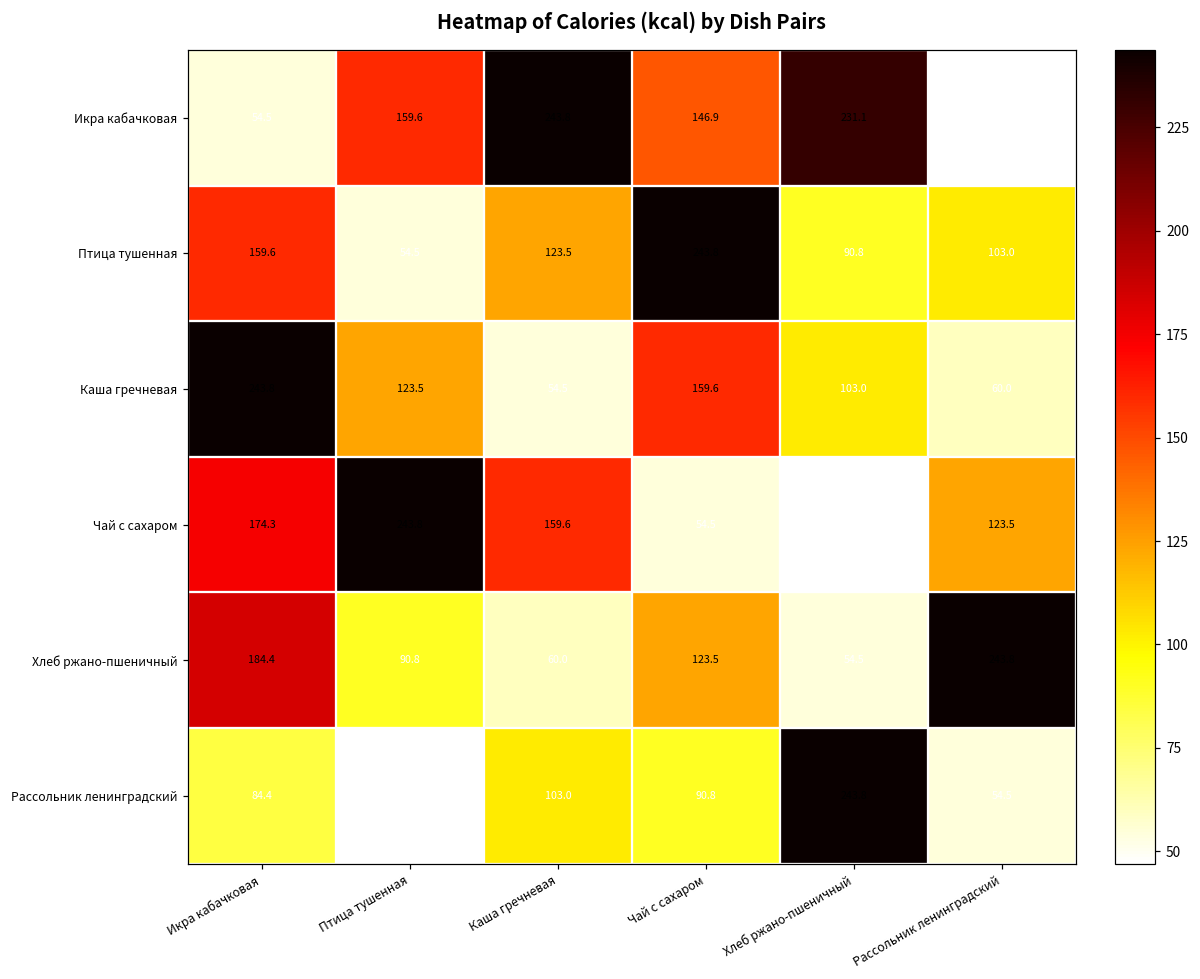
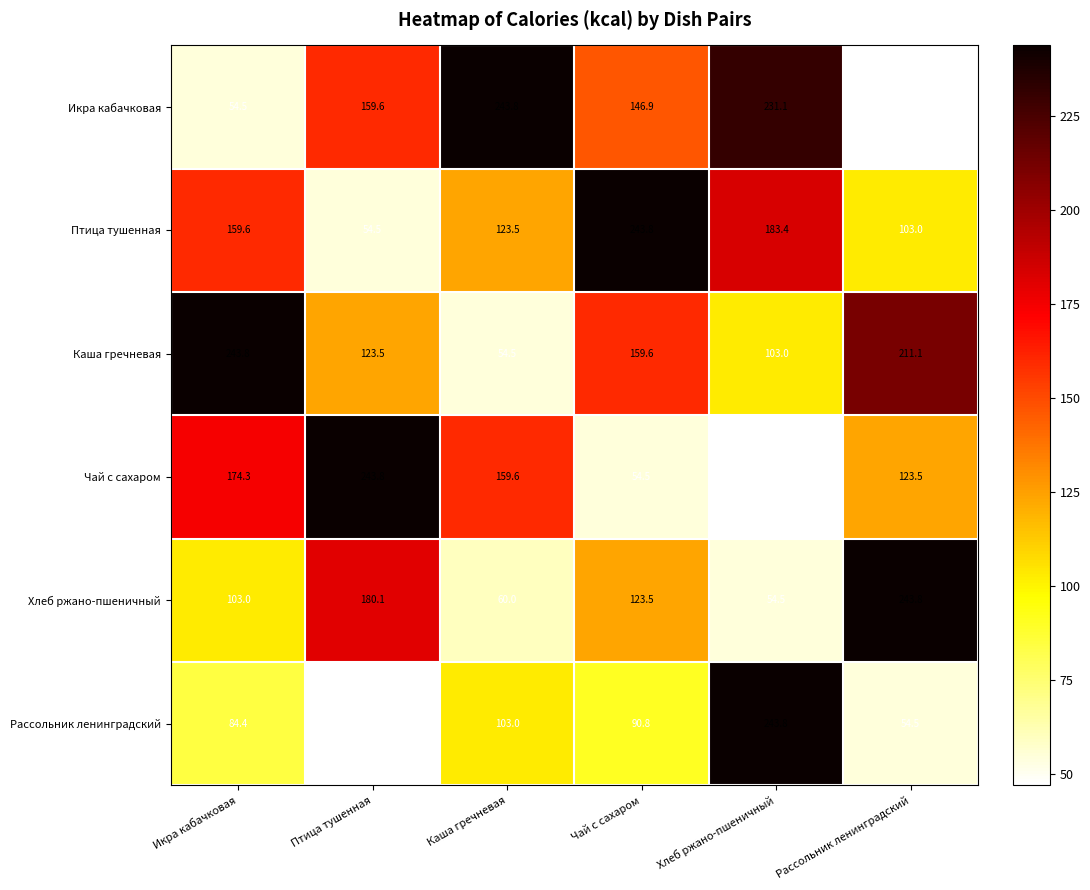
  {
    "Икра кабачковая": {
      "Птица тушенная": 159.6,
      "Чай с сахаром": 146.9,
      "Хлеб ржано-пшеничный": 231.1
    },
    "Птица тушенная": {
      "Икра кабачковая": 159.6,
      "Каша гречневая": 123.5,
-     "Хлеб ржано-пшеничный": 90.8,
+     "Хлеб ржано-пшеничный": 183.4,
      "Рассольник ленинградский": 103.0
    },
    "Каша гречневая": {
      "Птица тушенная": 123.5,
      "Чай с сахаром": 159.6,
      "Хлеб ржано-пшеничный": 103.0,
-     "Рассольник ленинградский": 60.0
+     "Рассольник ленинградский": 211.1
    },
    "Чай с сахаром": {
      "Икра кабачковая": 174.3,
      "Каша гречневая": 159.6,
      "Рассольник ленинградский": 123.5
    },
    "Хлеб ржано-пшеничный": {
-     "Икра кабачковая": 184.4,
-     "Птица тушенная": 90.8,
+     "Икра кабачковая": 103.0,
+     "Птица тушенная": 180.1,
      "Каша гречневая": 60.0,
      "Чай с сахаром": 123.5
    },
    "Рассольник ленинградский": {
      "Икра кабачковая": 84.4,
      "Каша гречневая": 103.0,
      "Чай с сахаром": 90.8
    }
  }
